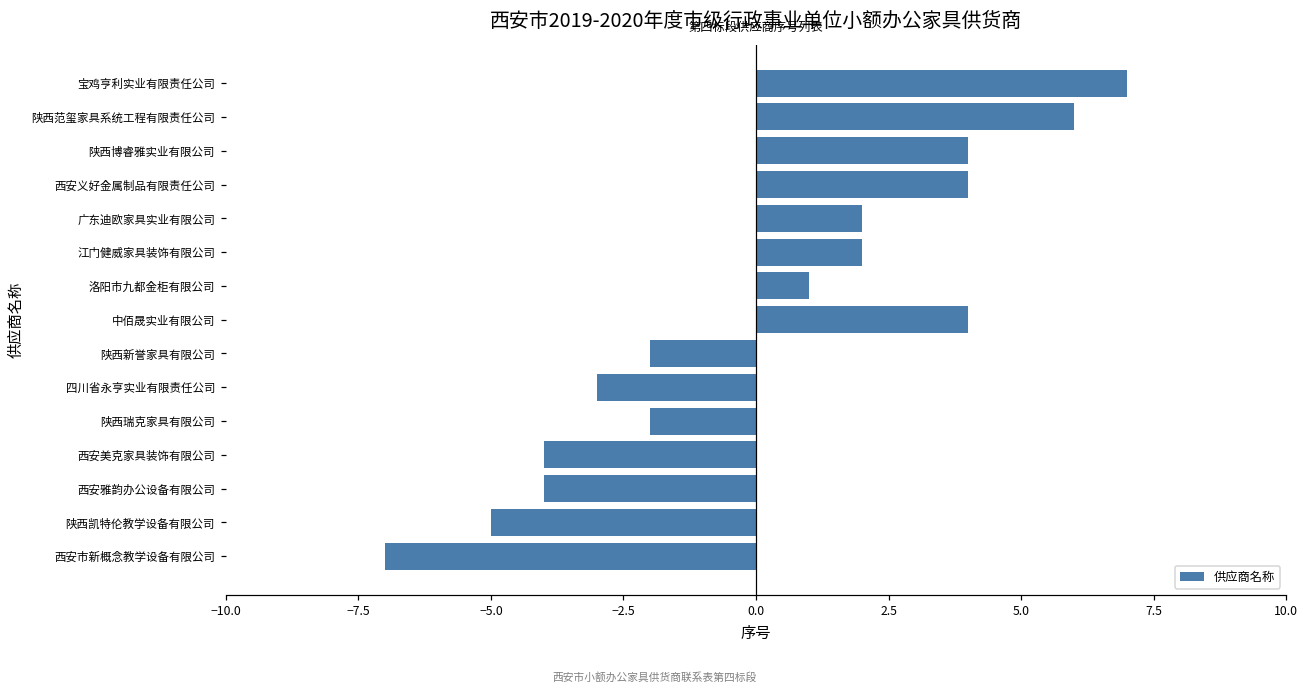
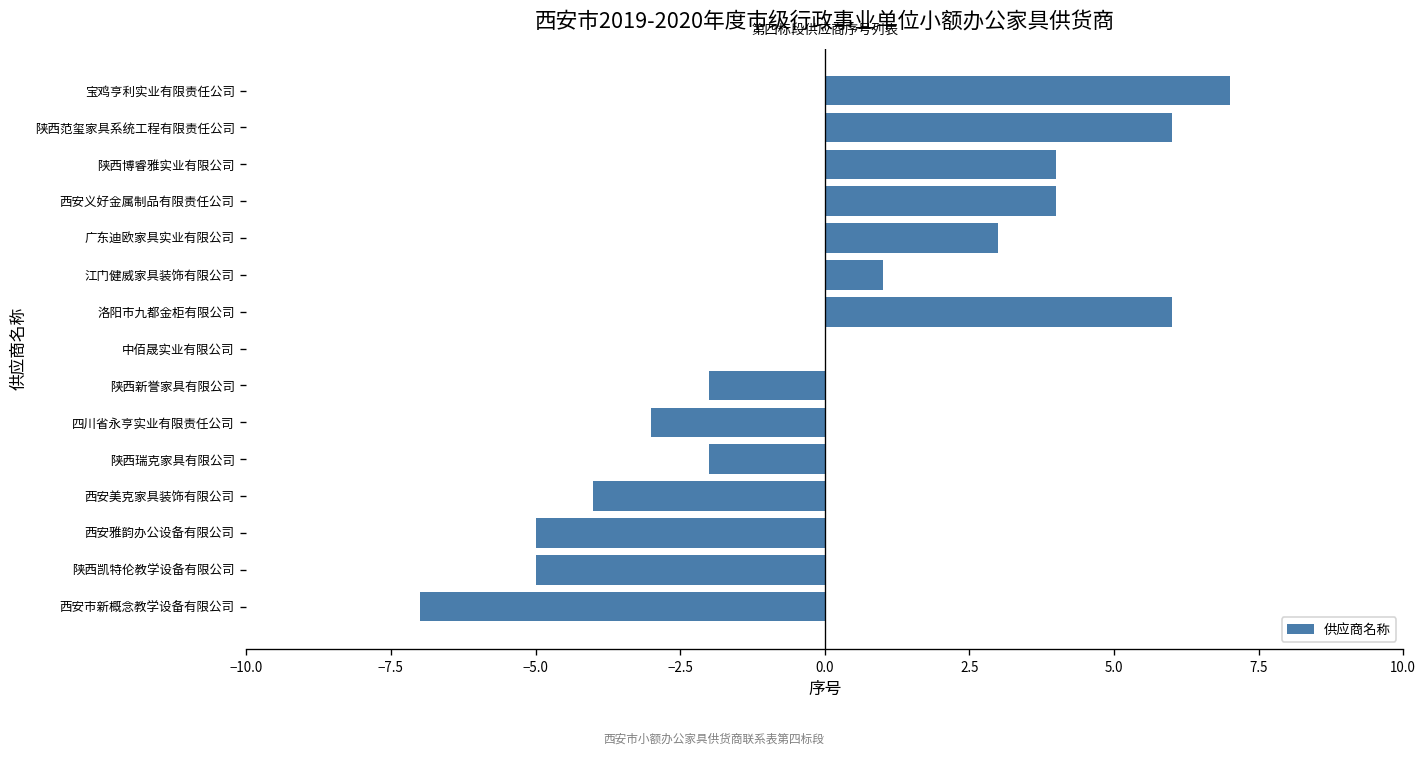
  {
    "宝鸡亨利实业有限责任公司": 7.0,
    "陕西范玺家具系统工程有限责任公司": 6.0,
    "陕西博睿雅实业有限公司": 4.0,
    "西安义好金属制品有限责任公司": 4.0,
-   "广东迪欧家具实业有限公司": 2.0,
-   "江门健威家具装饰有限公司": 2.0,
-   "洛阳市九都金柜有限公司": 1.0,
-   "中佰晟实业有限公司": 4.0,
+   "广东迪欧家具实业有限公司": 3.0,
+   "江门健威家具装饰有限公司": 1.0,
+   "洛阳市九都金柜有限公司": 6.0,
+   "中佰晟实业有限公司": 0.0,
    "陕西新誉家具有限公司": -2.0,
    "四川省永亨实业有限责任公司": -3.0,
    "陕西瑞克家具有限公司": -2.0,
    "西安美克家具装饰有限公司": -4.0,
-   "西安雅韵办公设备有限公司": -4.0,
+   "西安雅韵办公设备有限公司": -5.0,
    "陕西凯特伦教学设备有限公司": -5.0,
    "西安市新概念教学设备有限公司": -7.0
  }
